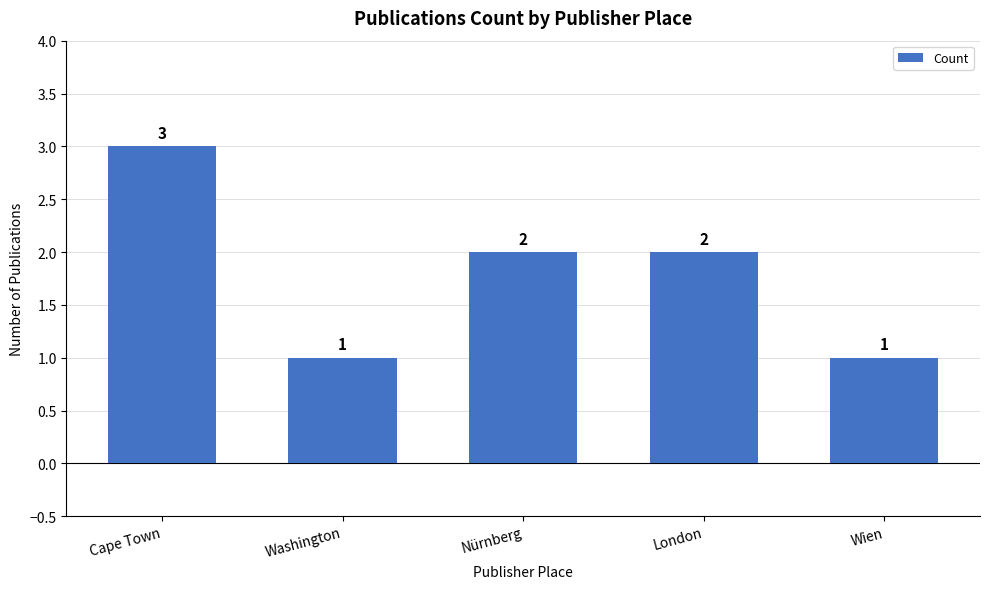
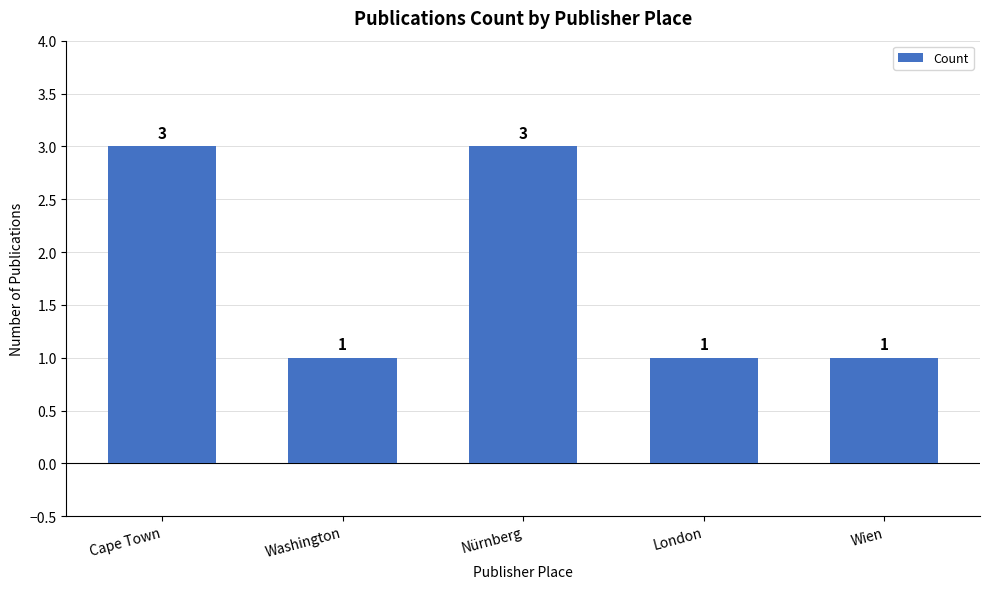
  {
    "Cape Town": 3,
    "Washington": 1,
-   "Nürnberg": 2,
-   "London": 2,
+   "Nürnberg": 3,
+   "London": 1,
    "Wien": 1
  }
